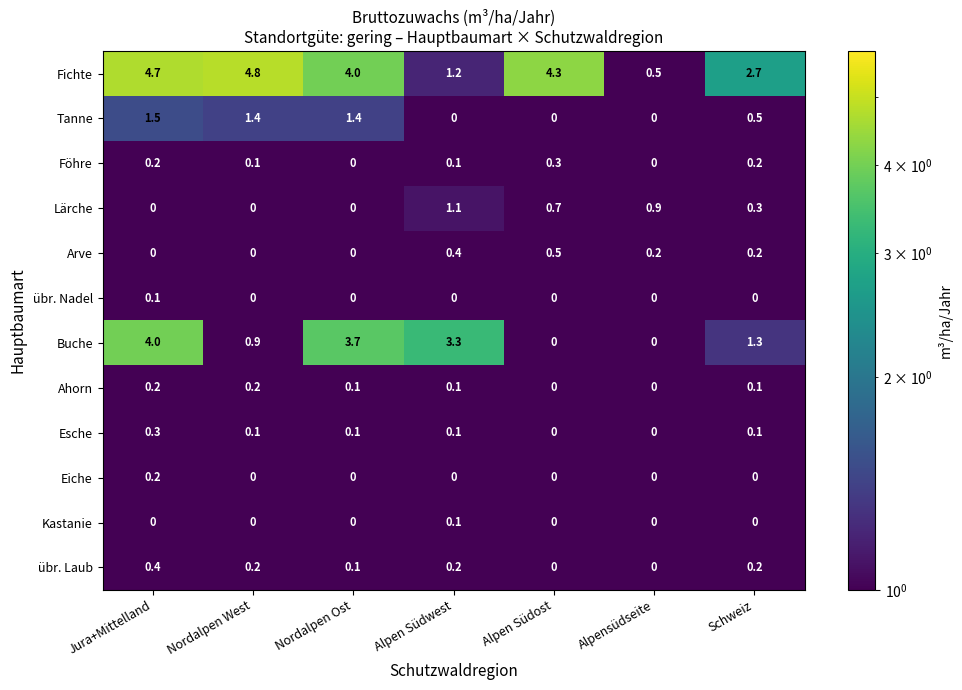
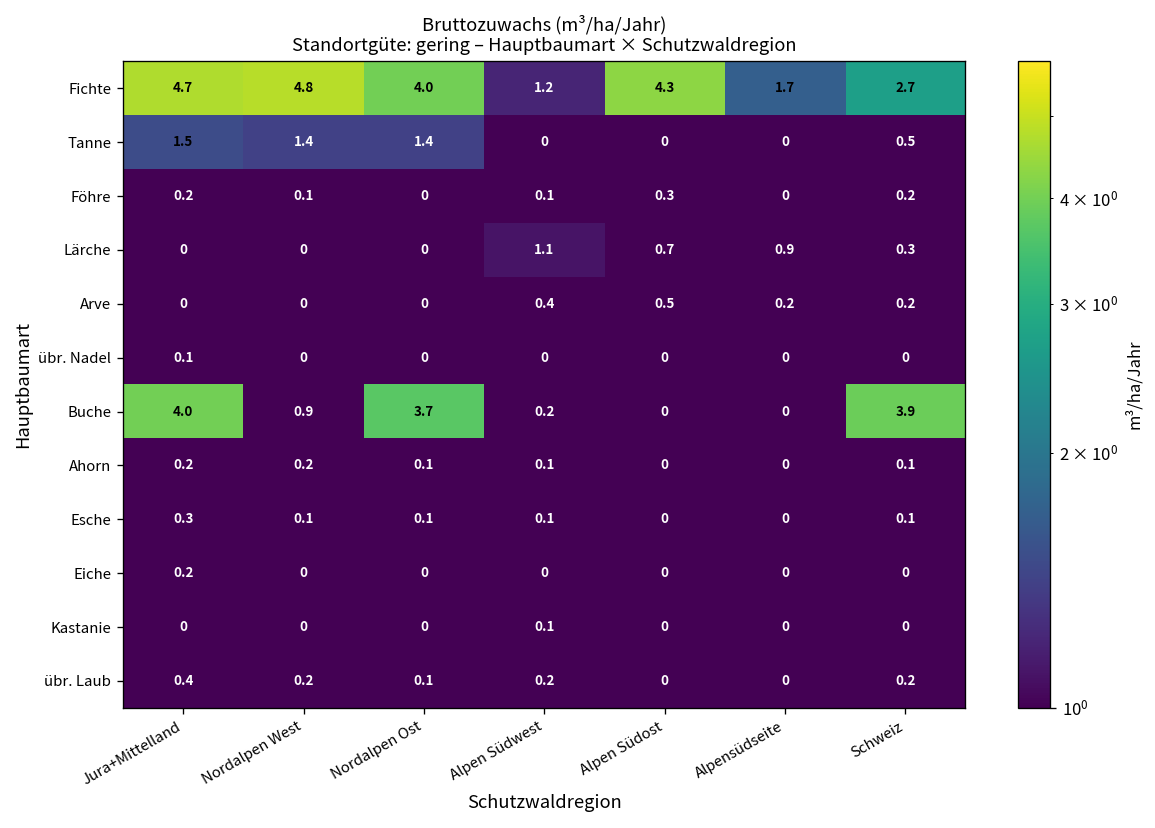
  {
    "Fichte": {
      "Jura+Mittelland": 4.7,
      "Nordalpen West": 4.8,
      "Nordalpen Ost": 4.0,
      "Alpen Südwest": 1.2,
      "Alpen Südost": 4.3,
-     "Alpensüdseite": 0.5,
+     "Alpensüdseite": 1.7,
      "Schweiz": 2.7
    },
    "Tanne": {
      "Jura+Mittelland": 1.5,
      "Nordalpen West": 1.4,
      "Nordalpen Ost": 1.4,
      "Alpen Südwest": 0,
      "Alpen Südost": 0,
      "Alpensüdseite": 0,
      "Schweiz": 0.5
    },
    "Föhre": {
      "Jura+Mittelland": 0.2,
      "Nordalpen West": 0.1,
      "Nordalpen Ost": 0,
      "Alpen Südwest": 0.1,
      "Alpen Südost": 0.3,
      "Alpensüdseite": 0,
      "Schweiz": 0.2
    },
    "Lärche": {
      "Jura+Mittelland": 0,
      "Nordalpen West": 0,
      "Nordalpen Ost": 0,
      "Alpen Südwest": 1.1,
      "Alpen Südost": 0.7,
      "Alpensüdseite": 0.9,
      "Schweiz": 0.3
    },
    "Arve": {
      "Jura+Mittelland": 0,
      "Nordalpen West": 0,
      "Nordalpen Ost": 0,
      "Alpen Südwest": 0.4,
      "Alpen Südost": 0.5,
      "Alpensüdseite": 0.2,
      "Schweiz": 0.2
    },
    "übr. Nadel": {
      "Jura+Mittelland": 0.1,
      "Nordalpen West": 0,
      "Nordalpen Ost": 0,
      "Alpen Südwest": 0,
      "Alpen Südost": 0,
      "Alpensüdseite": 0,
      "Schweiz": 0
    },
    "Buche": {
      "Jura+Mittelland": 4.0,
      "Nordalpen West": 0.9,
      "Nordalpen Ost": 3.7,
-     "Alpen Südwest": 3.3,
+     "Alpen Südwest": 0.2,
      "Alpen Südost": 0,
      "Alpensüdseite": 0,
-     "Schweiz": 1.3
+     "Schweiz": 3.9
    },
    "Ahorn": {
      "Jura+Mittelland": 0.2,
      "Nordalpen West": 0.2,
      "Nordalpen Ost": 0.1,
      "Alpen Südwest": 0.1,
      "Alpen Südost": 0,
      "Alpensüdseite": 0,
      "Schweiz": 0.1
    },
    "Esche": {
      "Jura+Mittelland": 0.3,
      "Nordalpen West": 0.1,
      "Nordalpen Ost": 0.1,
      "Alpen Südwest": 0.1,
      "Alpen Südost": 0,
      "Alpensüdseite": 0,
      "Schweiz": 0.1
    },
    "Eiche": {
      "Jura+Mittelland": 0.2,
      "Nordalpen West": 0,
      "Nordalpen Ost": 0,
      "Alpen Südwest": 0,
      "Alpen Südost": 0,
      "Alpensüdseite": 0,
      "Schweiz": 0
    },
    "Kastanie": {
      "Jura+Mittelland": 0,
      "Nordalpen West": 0,
      "Nordalpen Ost": 0,
      "Alpen Südwest": 0.1,
      "Alpen Südost": 0,
      "Alpensüdseite": 0,
      "Schweiz": 0
    },
    "übr. Laub": {
      "Jura+Mittelland": 0.4,
      "Nordalpen West": 0.2,
      "Nordalpen Ost": 0.1,
      "Alpen Südwest": 0.2,
      "Alpen Südost": 0,
      "Alpensüdseite": 0,
      "Schweiz": 0.2
    }
  }
